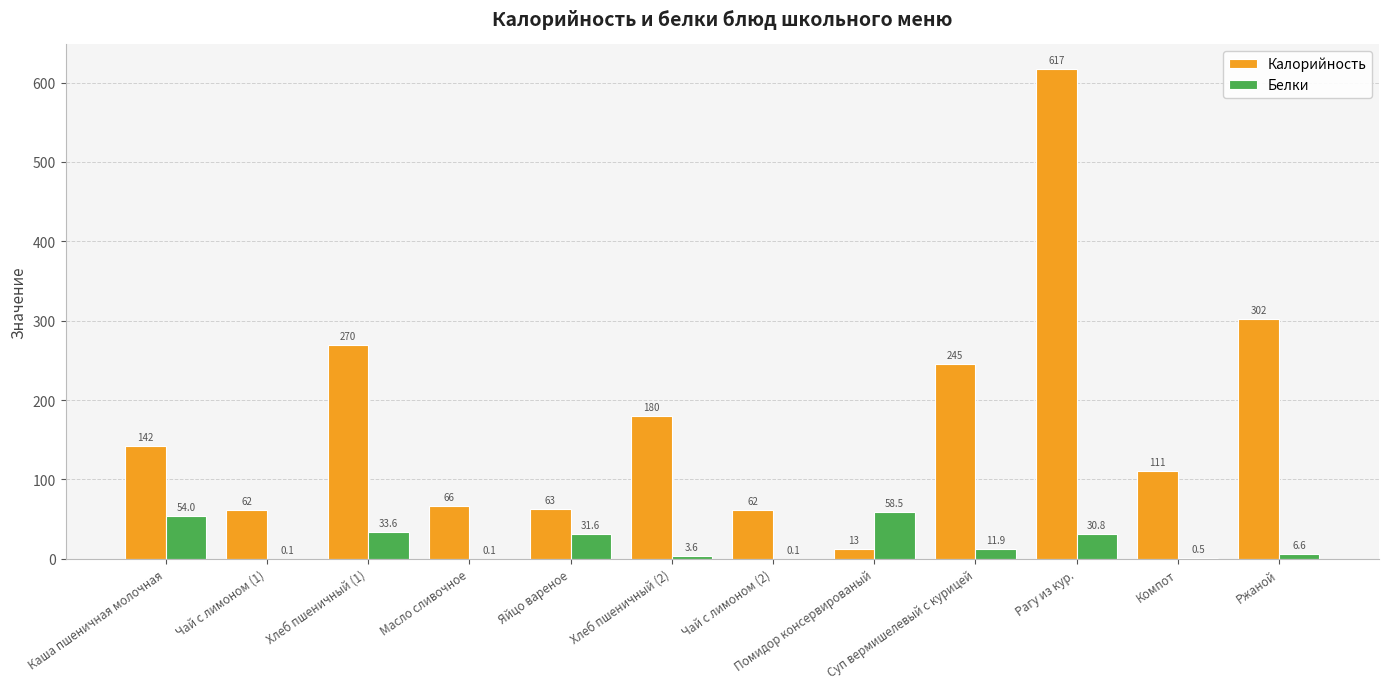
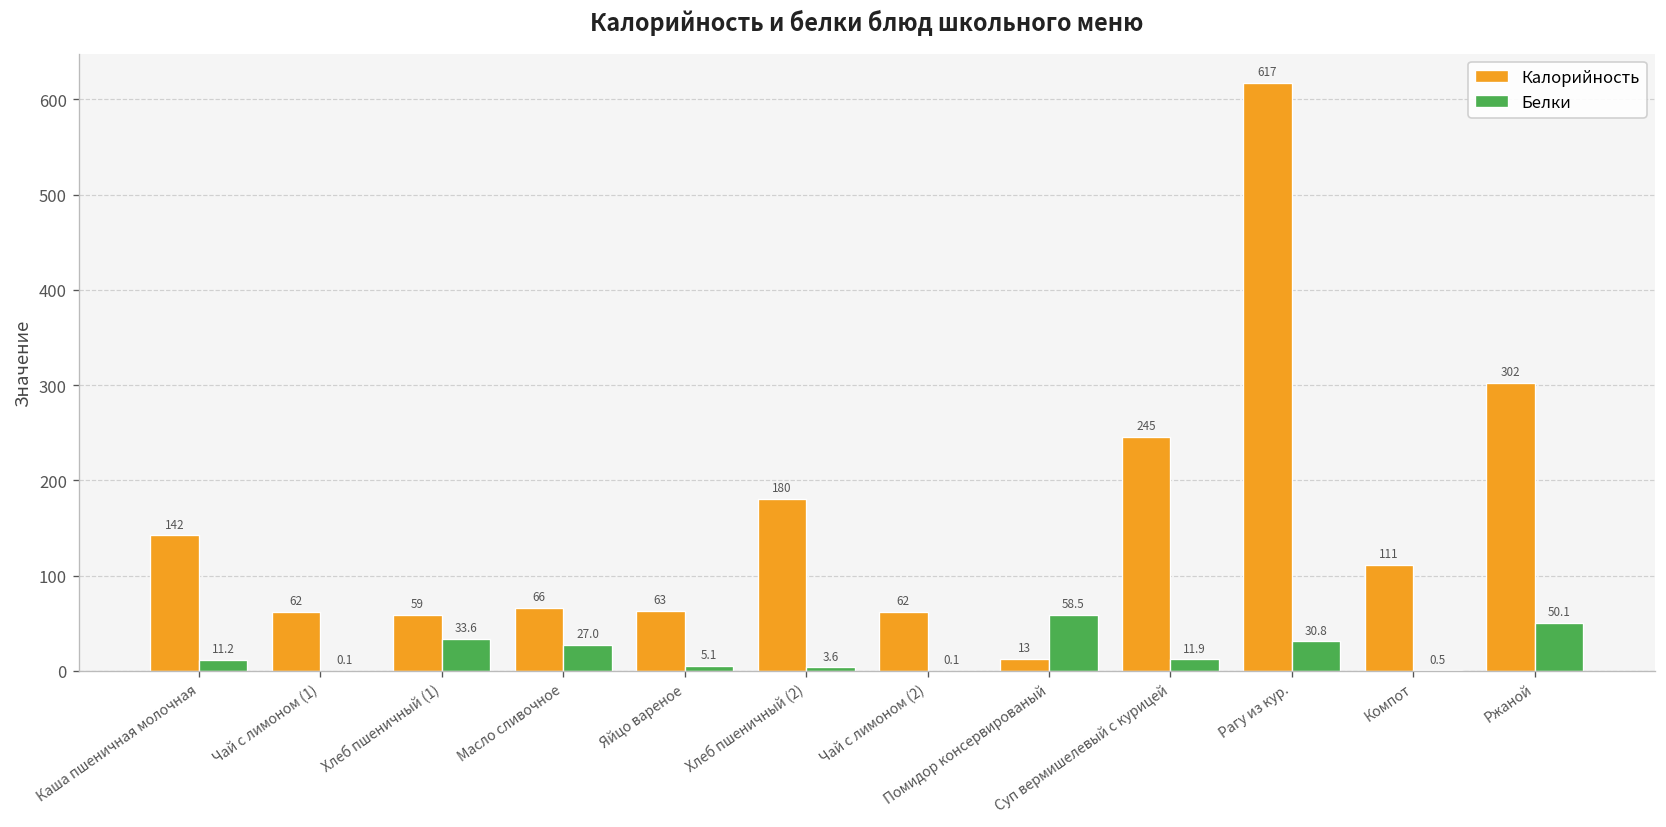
  {
    "Калорийность": {
      "Каша пшеничная молочная": 142,
      "Чай с лимоном (1)": 62,
-     "Хлеб пшеничный (1)": 270,
+     "Хлеб пшеничный (1)": 59,
      "Масло сливочное": 66,
      "Яйцо вареное": 63,
      "Хлеб пшеничный (2)": 180,
      "Чай с лимоном (2)": 62,
      "Помидор консервированый": 13,
      "Суп вермишелевый с курицей": 245,
      "Рагу из кур.": 617,
      "Компот": 111,
      "Ржаной": 302
    },
    "Белки": {
-     "Каша пшеничная молочная": 54.0,
+     "Каша пшеничная молочная": 11.2,
      "Чай с лимоном (1)": 0.1,
      "Хлеб пшеничный (1)": 33.6,
-     "Масло сливочное": 0.1,
-     "Яйцо вареное": 31.6,
+     "Масло сливочное": 27.0,
+     "Яйцо вареное": 5.1,
      "Хлеб пшеничный (2)": 3.6,
      "Чай с лимоном (2)": 0.1,
      "Помидор консервированый": 58.5,
      "Суп вермишелевый с курицей": 11.9,
      "Рагу из кур.": 30.8,
      "Компот": 0.5,
-     "Ржаной": 6.6
+     "Ржаной": 50.1
    }
  }
